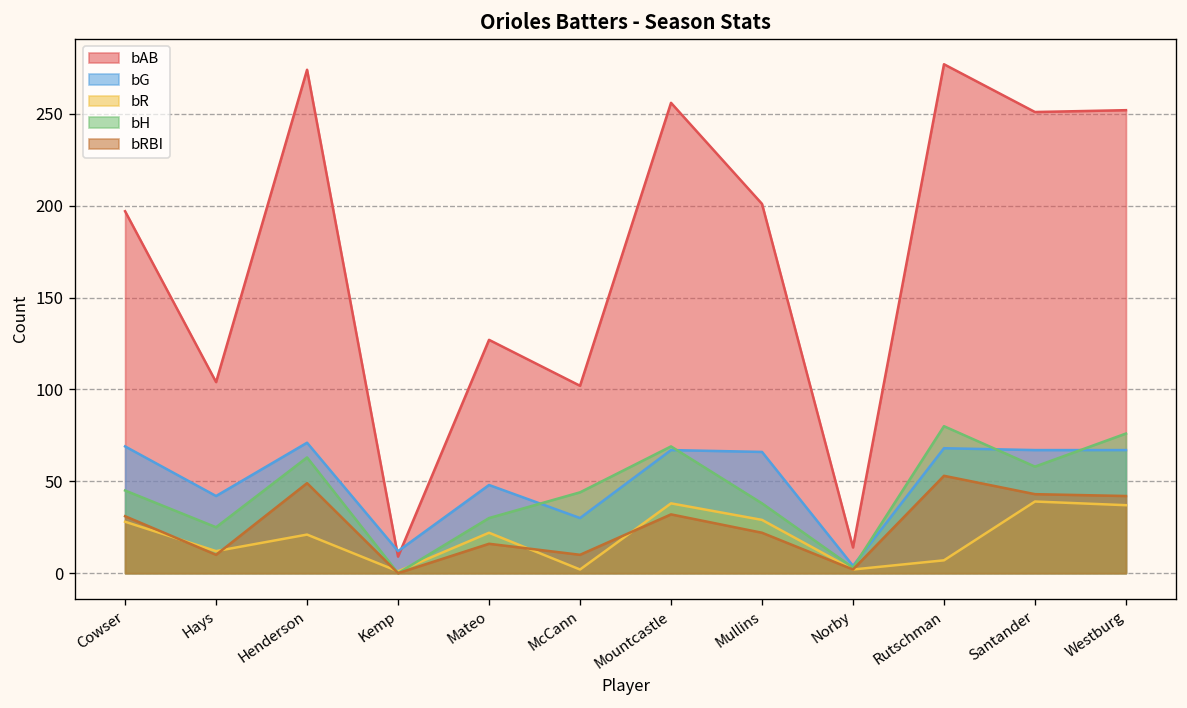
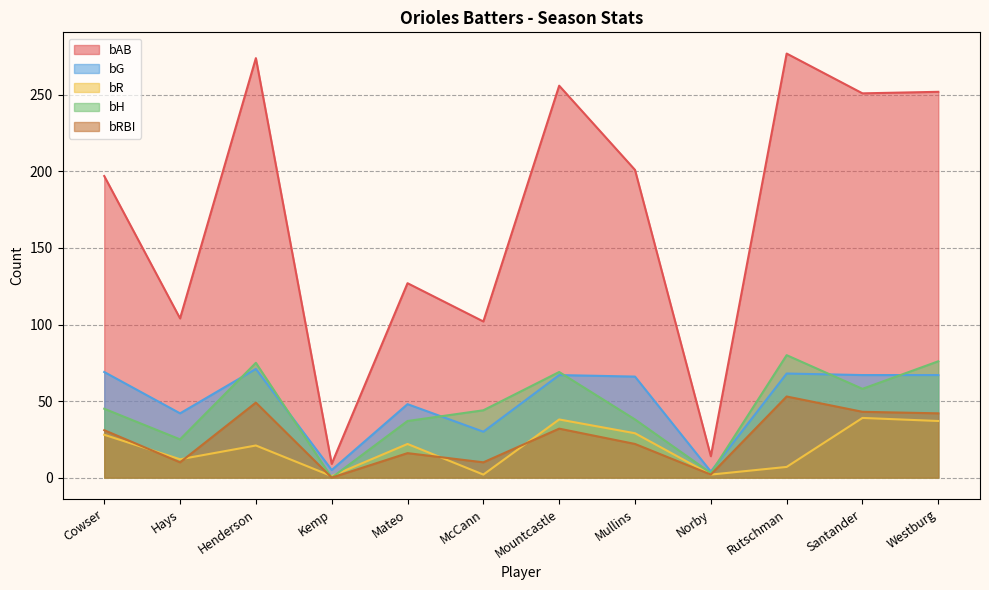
  {
    "bG": {
      "Cowser": 69,
      "Hays": 42,
      "Henderson": 71,
-     "Kemp": 12,
+     "Kemp": 5,
      "Mateo": 48,
      "McCann": 30,
      "Mountcastle": 67,
      "Mullins": 66,
      "Rutschman": 68,
      "Santander": 67,
      "Westburg": 67
    },
    "bR": {
      "Cowser": 28,
      "Hays": 12,
      "Henderson": 21,
      "Mateo": 22,
      "McCann": 2,
      "Mountcastle": 38,
      "Mullins": 29,
      "Rutschman": 7,
      "Santander": 39,
      "Westburg": 37
    },
    "bH": {
      "Cowser": 45,
      "Hays": 25,
-     "Henderson": 63,
-     "Mateo": 30,
+     "Henderson": 75,
+     "Mateo": 37,
      "McCann": 44,
      "Mountcastle": 69,
      "Mullins": 38,
      "Rutschman": 80,
      "Santander": 58,
      "Westburg": 76
    }
  }
